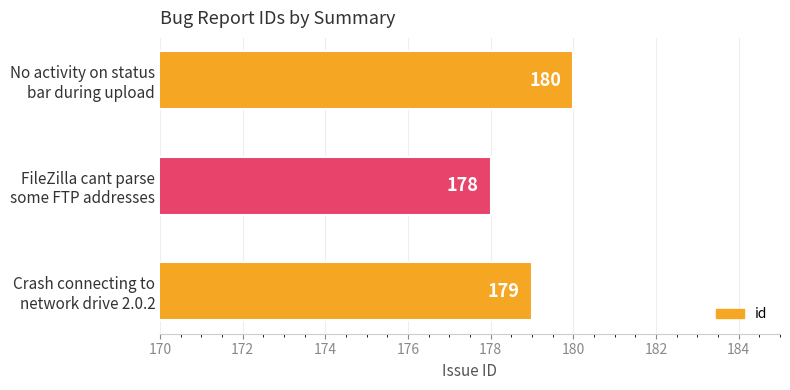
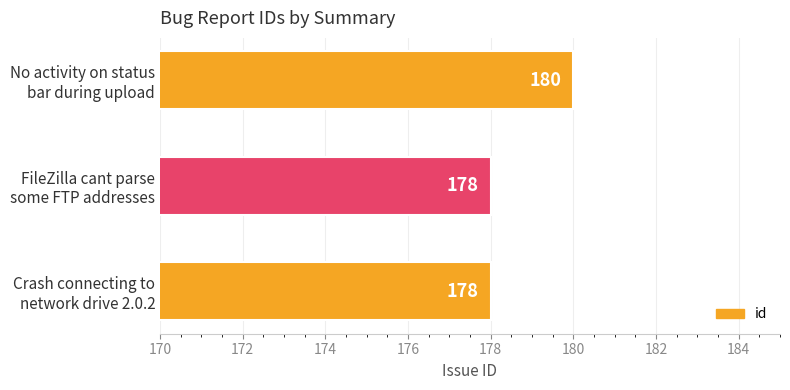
  {
    "No activity on status bar during upload": 180,
    "FileZilla cant parse some FTP addresses": 178,
-   "Crash connecting to network drive 2.0.2": 179
+   "Crash connecting to network drive 2.0.2": 178
  }
